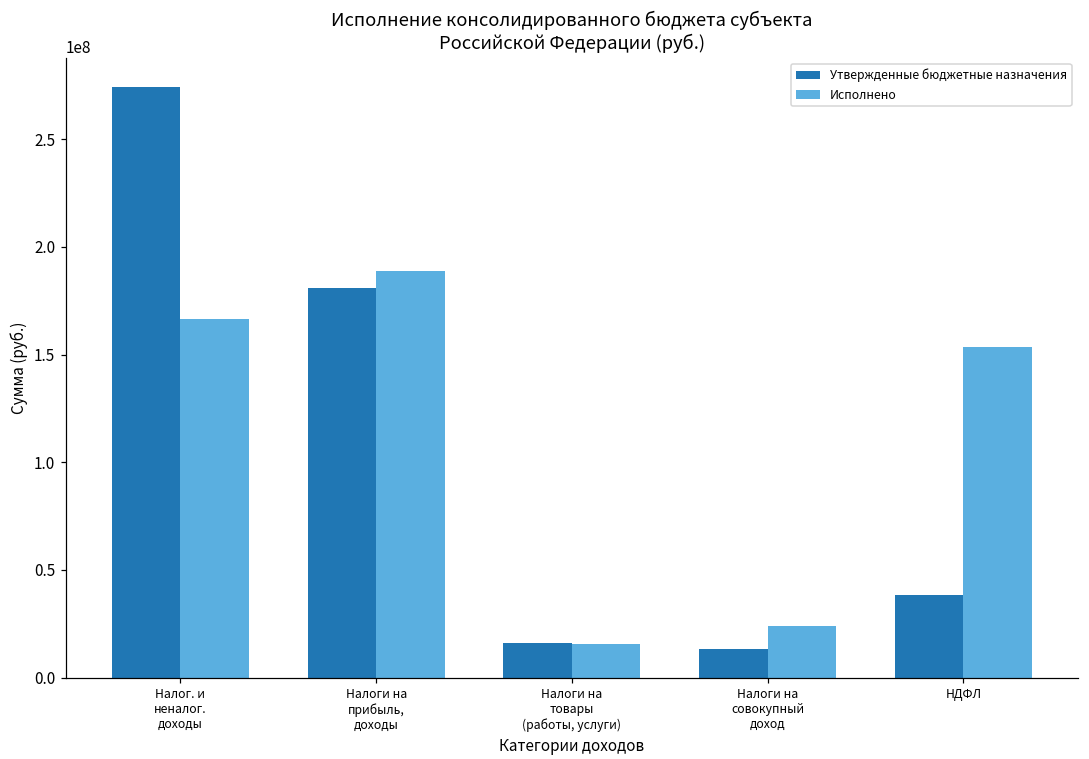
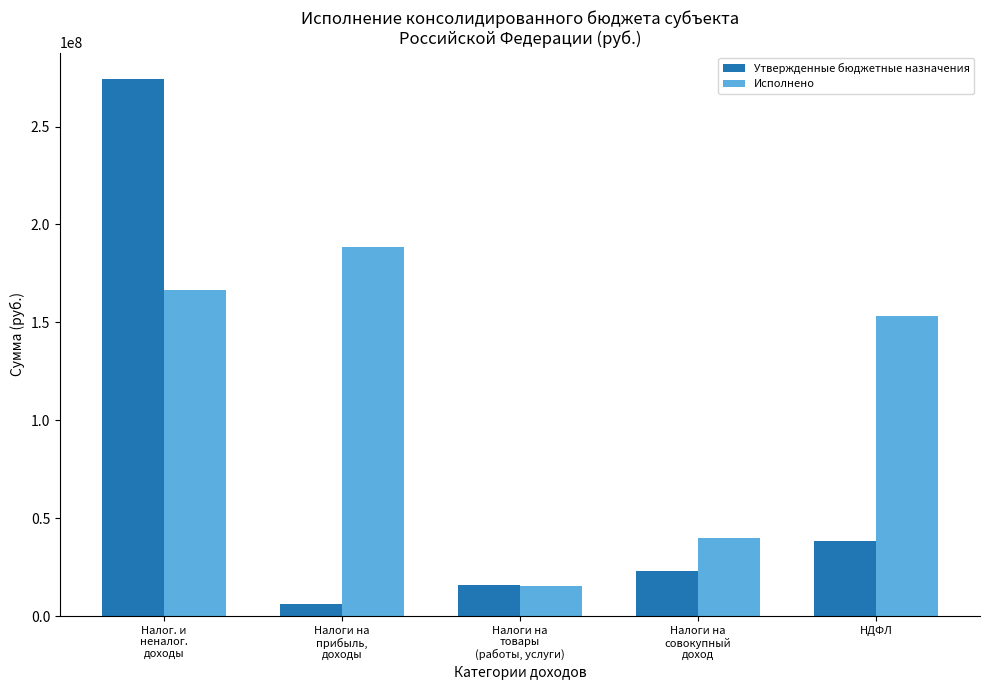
  {
    "Утвержденные бюджетные назначения": {
      "Налог. и неналог. доходы": 274000000,
-     "Налоги на прибыль, доходы": 181000000,
+     "Налоги на прибыль, доходы": 6000000,
      "Налоги на товары (работы, услуги)": 16000000,
-     "Налоги на совокупный доход": 13000000,
+     "Налоги на совокупный доход": 23000000,
      "НДФЛ": 38000000
    },
    "Исполнено": {
      "Налог. и неналог. доходы": 166000000,
      "Налоги на прибыль, доходы": 189000000,
      "Налоги на товары (работы, услуги)": 15000000,
-     "Налоги на совокупный доход": 24000000,
+     "Налоги на совокупный доход": 40000000,
      "НДФЛ": 153000000
    }
  }
